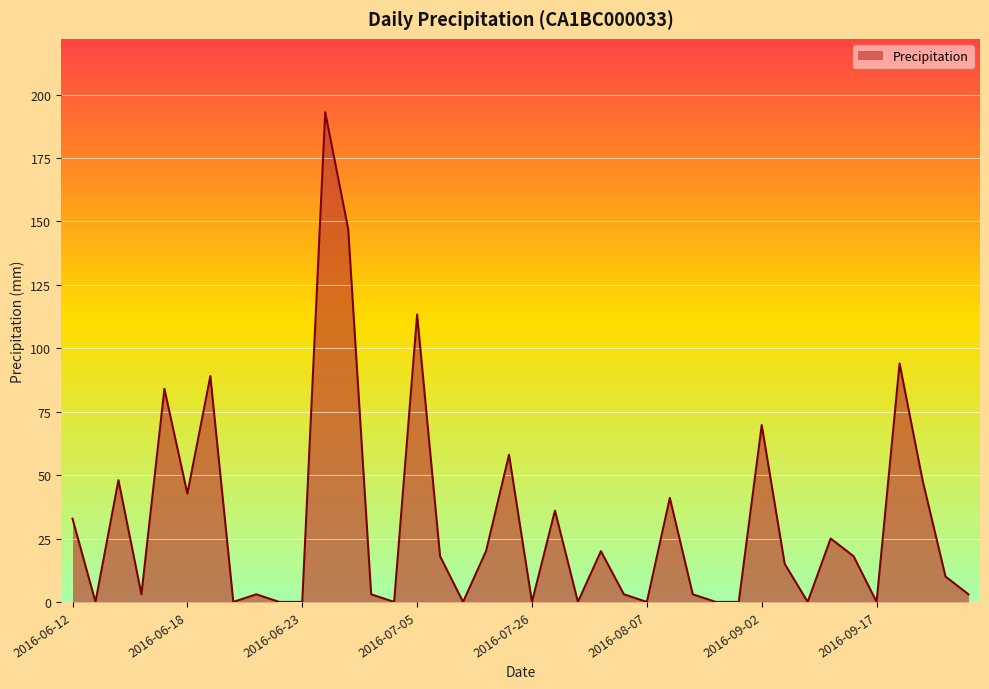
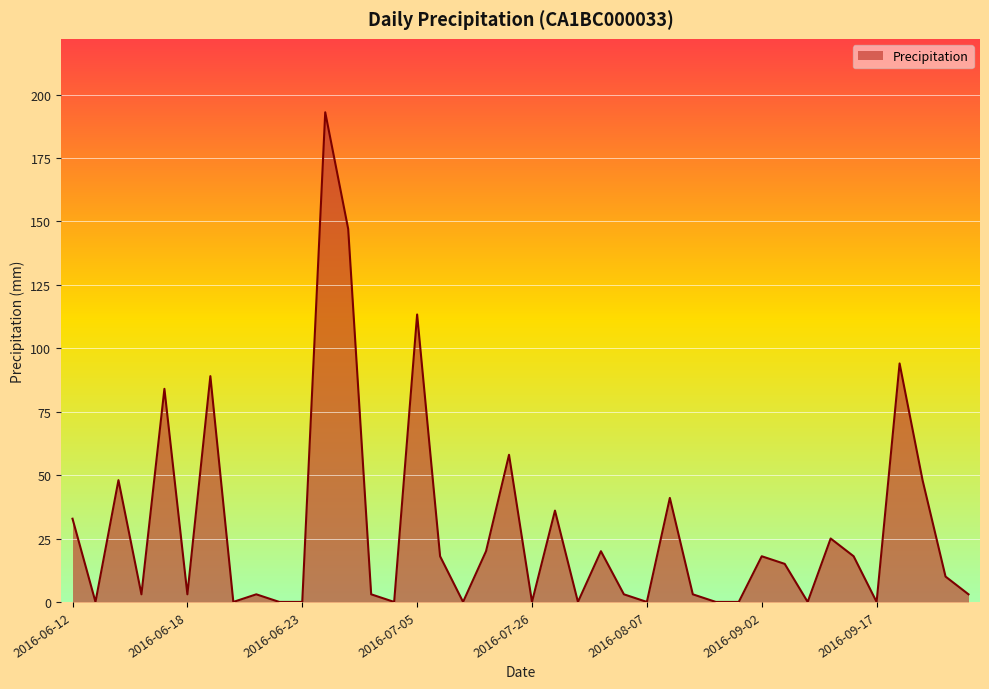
  {
    "2016-06-12": 33,
-   "2016-06-18": 43,
+   "2016-06-18": 3,
    "2016-06-23": 0,
    "2016-07-05": 113,
    "2016-07-26": 0,
    "2016-08-07": 0,
-   "2016-09-02": 70,
+   "2016-09-02": 18,
    "2016-09-17": 0
  }
